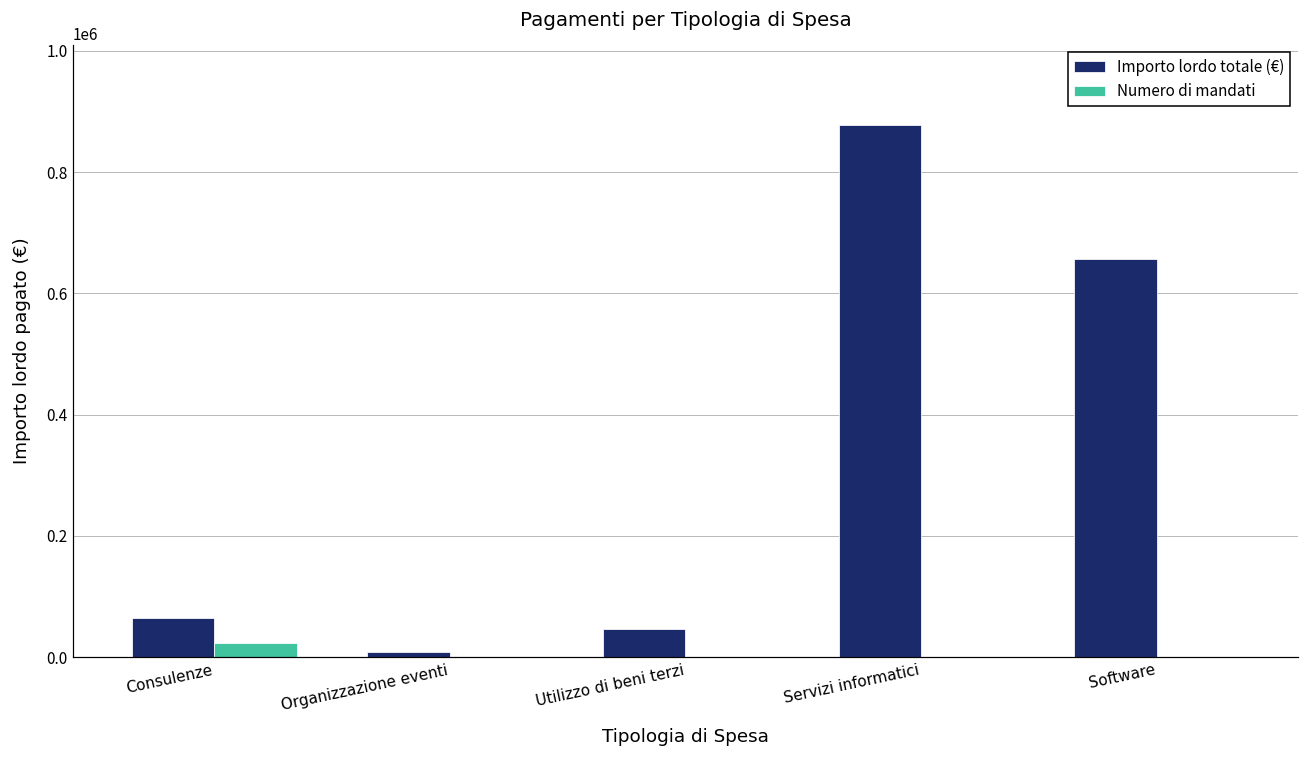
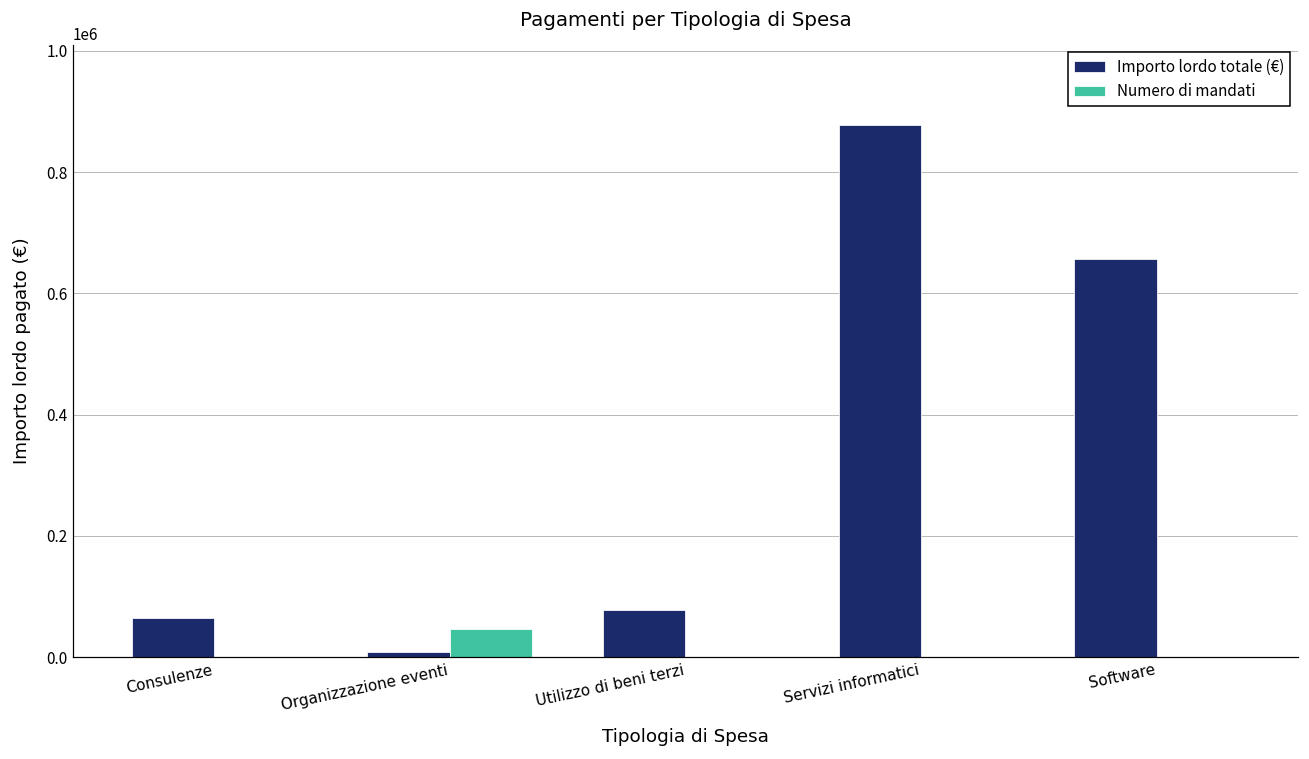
  {
    "Importo lordo totale (€)": {
      "Consulenze": 70000,
      "Organizzazione eventi": 10000,
-     "Utilizzo di beni terzi": 50000,
+     "Utilizzo di beni terzi": 80000,
      "Servizi informatici": 880000,
      "Software": 660000
    },
    "Numero di mandati": {
-     "Consulenze": 20000,
-     "Organizzazione eventi": 0
+     "Consulenze": 0,
+     "Organizzazione eventi": 50000
    }
  }
